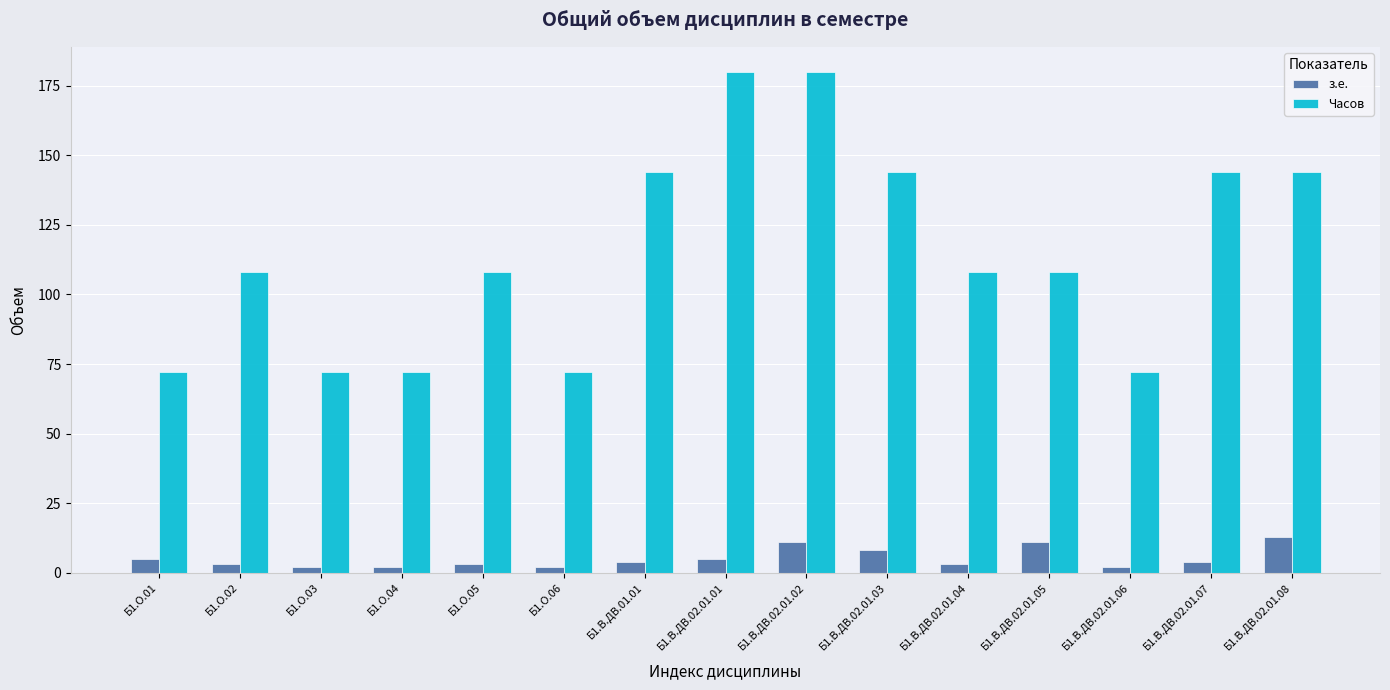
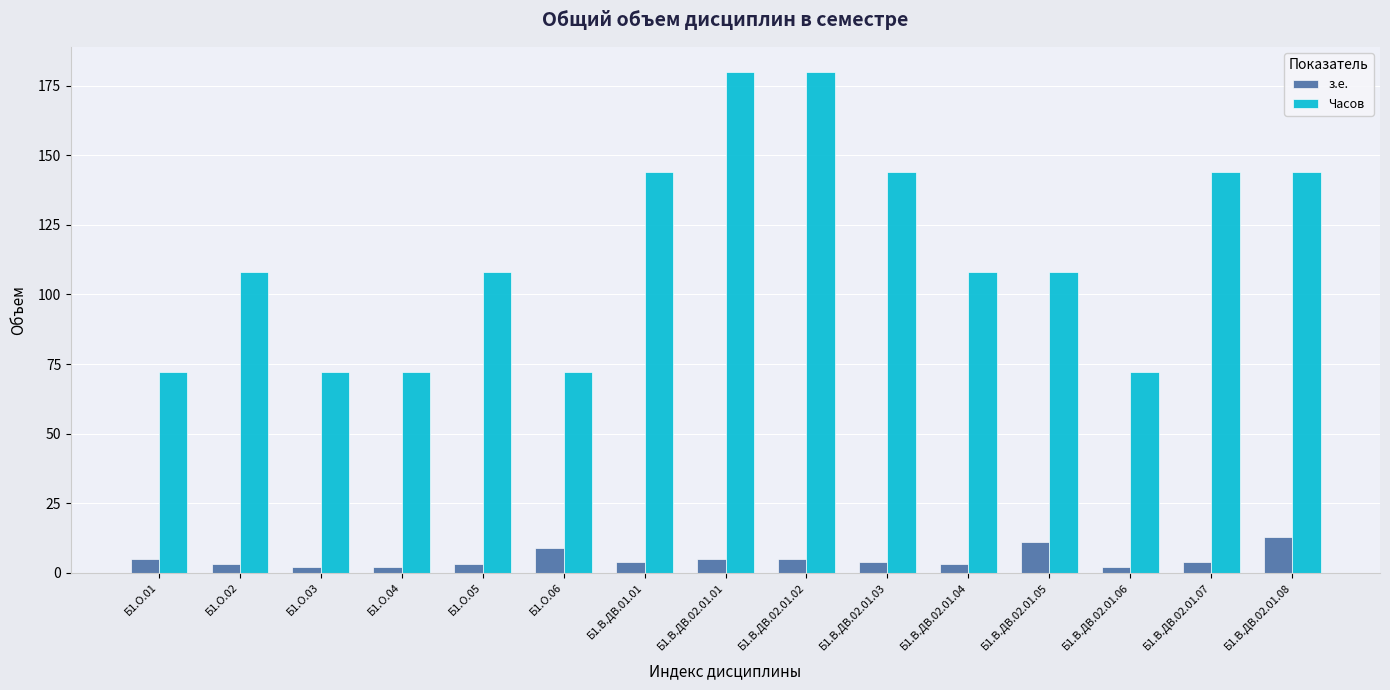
  {
    "з.е.": {
      "Б1.О.01": 5,
      "Б1.О.02": 3,
      "Б1.О.03": 2,
      "Б1.О.04": 2,
      "Б1.О.05": 3,
-     "Б1.О.06": 2,
+     "Б1.О.06": 9,
      "Б1.В.ДВ.01.01": 4,
      "Б1.В.ДВ.02.01.01": 5,
-     "Б1.В.ДВ.02.01.02": 11,
-     "Б1.В.ДВ.02.01.03": 8,
+     "Б1.В.ДВ.02.01.02": 5,
+     "Б1.В.ДВ.02.01.03": 4,
      "Б1.В.ДВ.02.01.04": 3,
      "Б1.В.ДВ.02.01.05": 11,
      "Б1.В.ДВ.02.01.06": 2,
      "Б1.В.ДВ.02.01.07": 4,
      "Б1.В.ДВ.02.01.08": 13
    },
    "Часов": {
      "Б1.О.01": 72,
      "Б1.О.02": 108,
      "Б1.О.03": 72,
      "Б1.О.04": 72,
      "Б1.О.05": 108,
      "Б1.О.06": 72,
      "Б1.В.ДВ.01.01": 144,
      "Б1.В.ДВ.02.01.01": 180,
      "Б1.В.ДВ.02.01.02": 180,
      "Б1.В.ДВ.02.01.03": 144,
      "Б1.В.ДВ.02.01.04": 108,
      "Б1.В.ДВ.02.01.05": 108,
      "Б1.В.ДВ.02.01.06": 72,
      "Б1.В.ДВ.02.01.07": 144,
      "Б1.В.ДВ.02.01.08": 144
    }
  }
